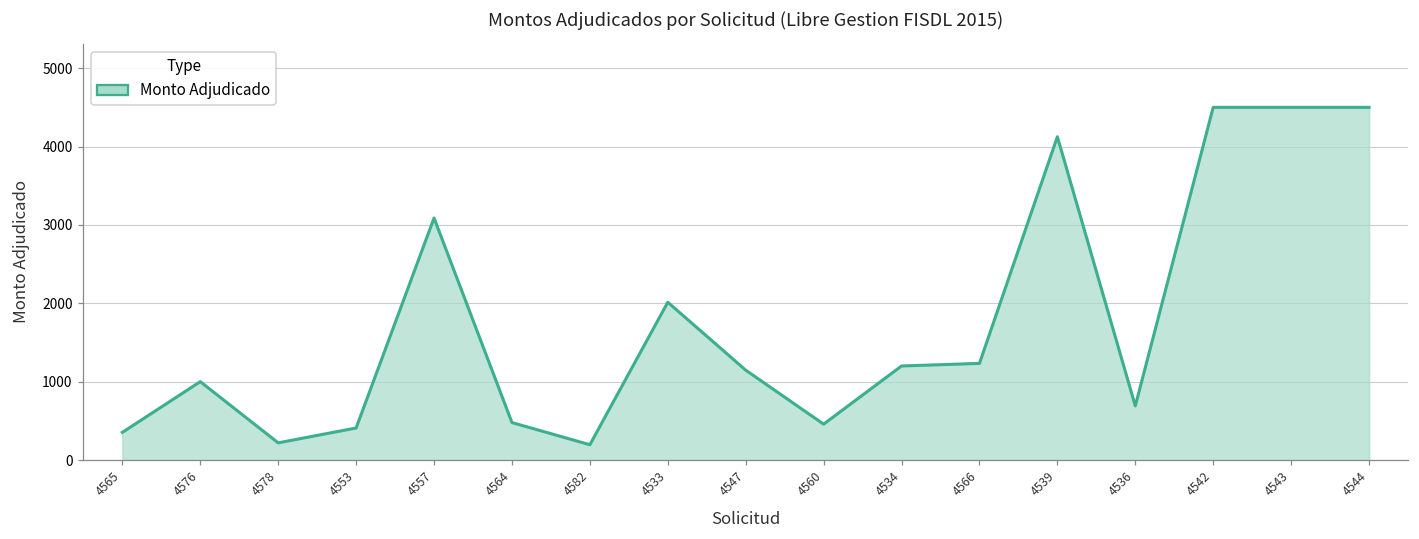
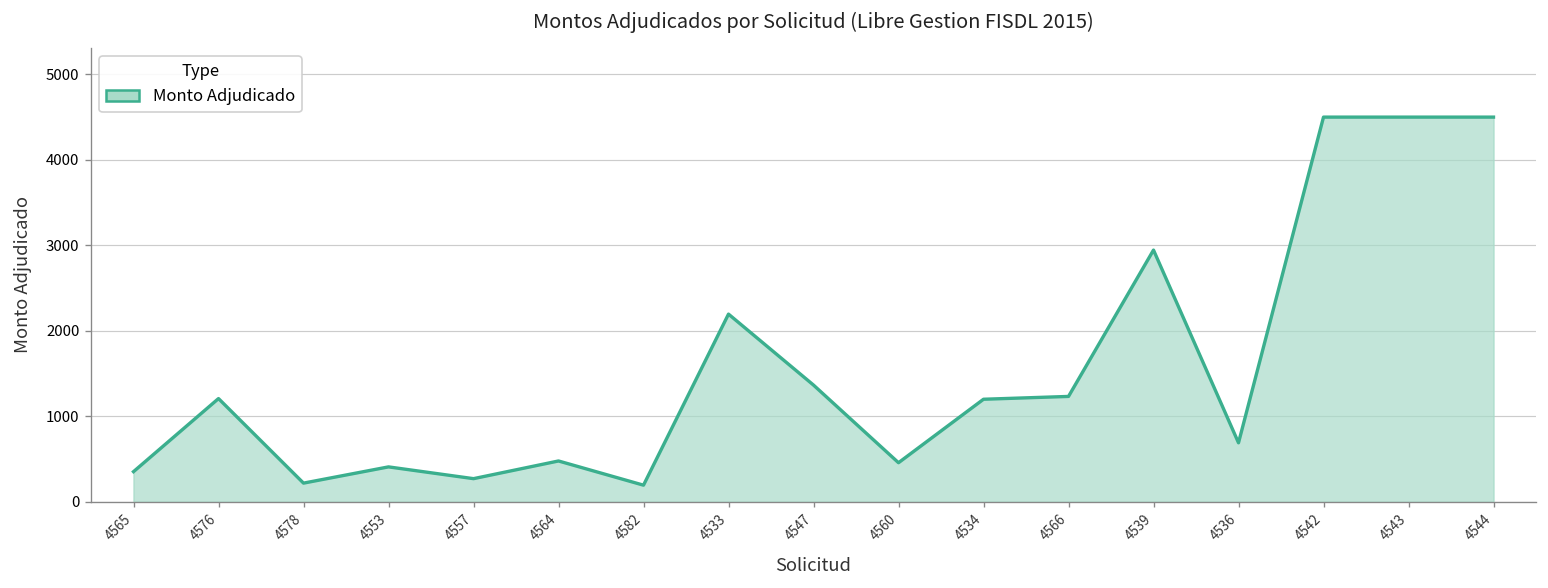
  {
    "4565": 400,
-   "4576": 1000,
+   "4576": 1200,
    "4578": 200,
    "4553": 400,
-   "4557": 3100,
+   "4557": 300,
    "4564": 500,
    "4582": 200,
-   "4533": 2000,
-   "4547": 1100,
+   "4533": 2200,
+   "4547": 1400,
    "4560": 500,
    "4534": 1200,
    "4566": 1200,
-   "4539": 4100,
+   "4539": 2900,
    "4536": 700,
    "4542": 4500,
    "4543": 4500,
    "4544": 4500
  }
